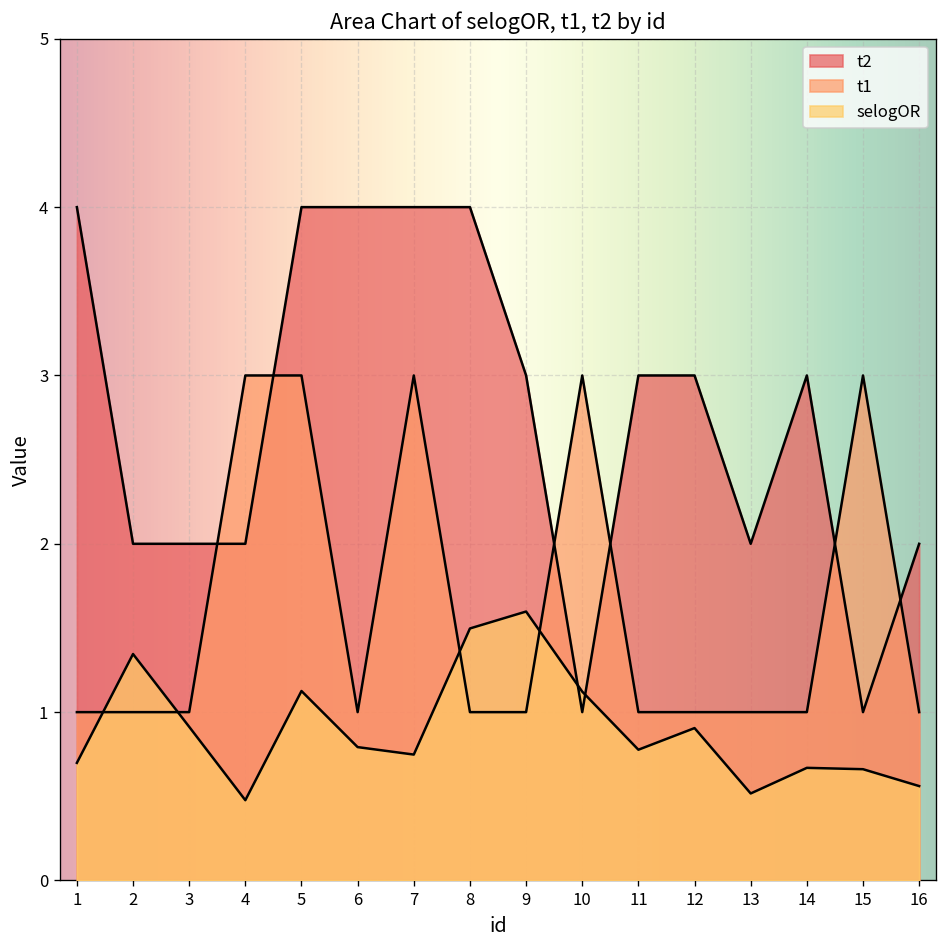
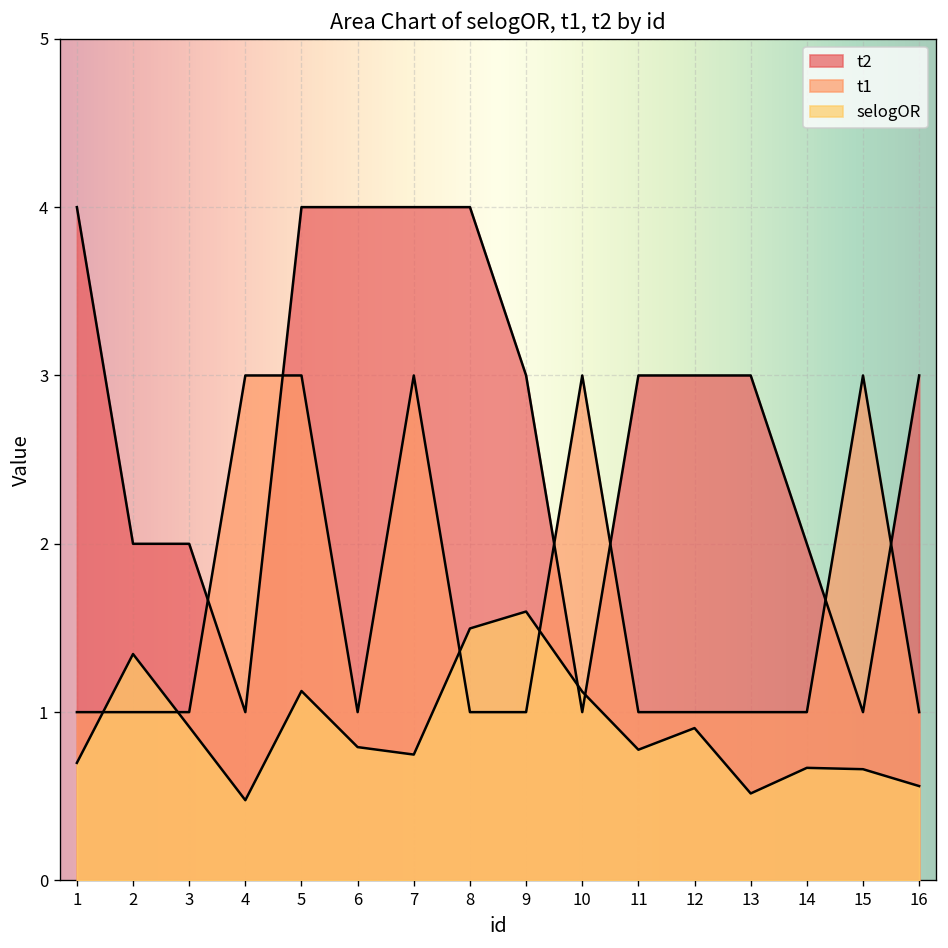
  {
    "t2": {
      "1": 4,
      "2": 2,
      "3": 2,
-     "4": 2,
+     "4": 1,
      "5": 4,
      "6": 4,
      "7": 4,
      "8": 4,
      "9": 3,
      "10": 1,
      "11": 3,
      "12": 3,
-     "13": 2,
-     "14": 3,
+     "13": 3,
+     "14": 2,
      "15": 1,
-     "16": 2
+     "16": 3
    }
  }
